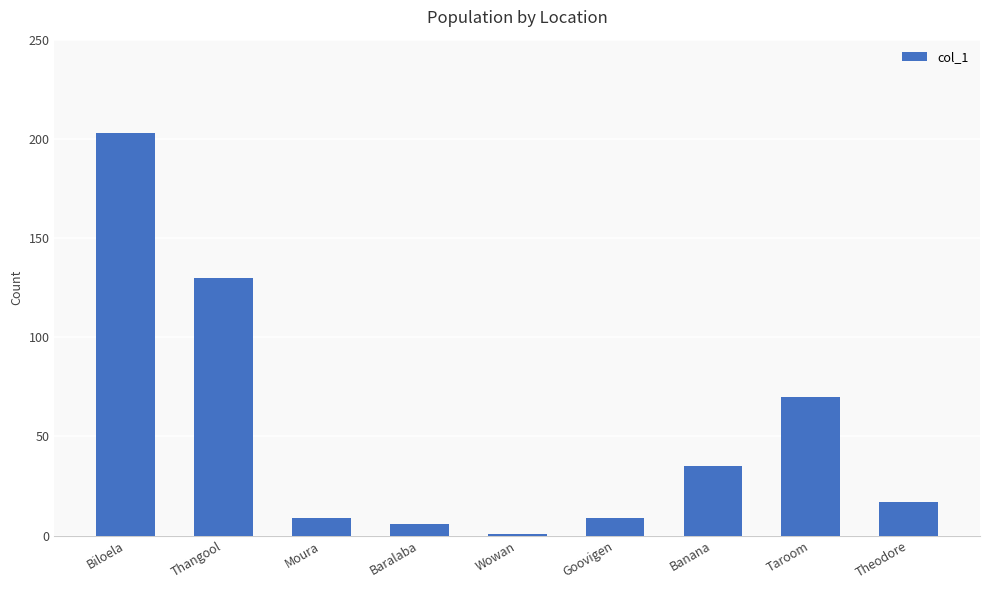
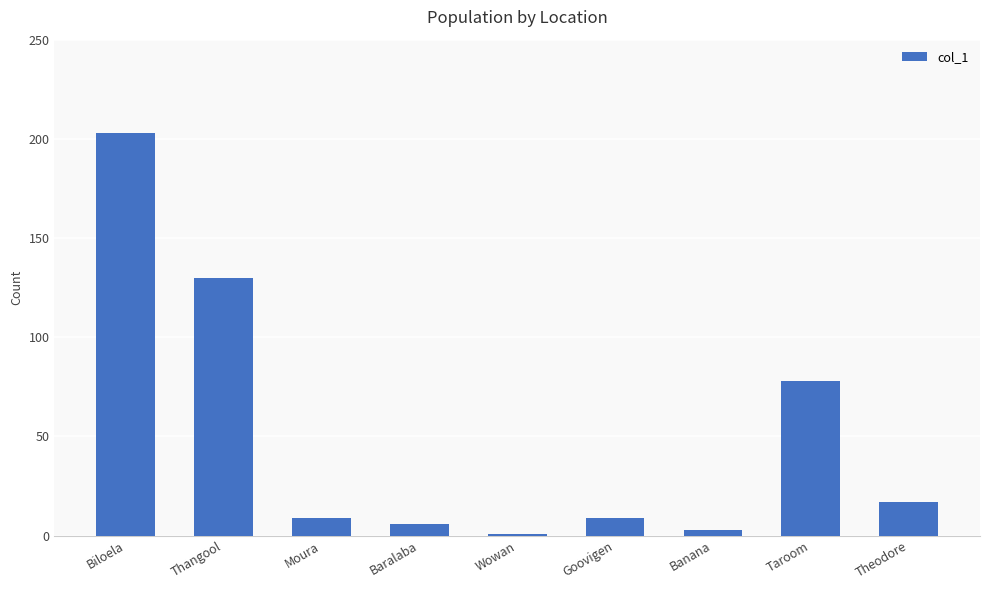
  {
    "Biloela": 203,
    "Thangool": 130,
    "Moura": 9,
    "Baralaba": 6,
    "Goovigen": 9,
-   "Banana": 35,
-   "Taroom": 70,
+   "Banana": 3,
+   "Taroom": 78,
    "Theodore": 17
  }
